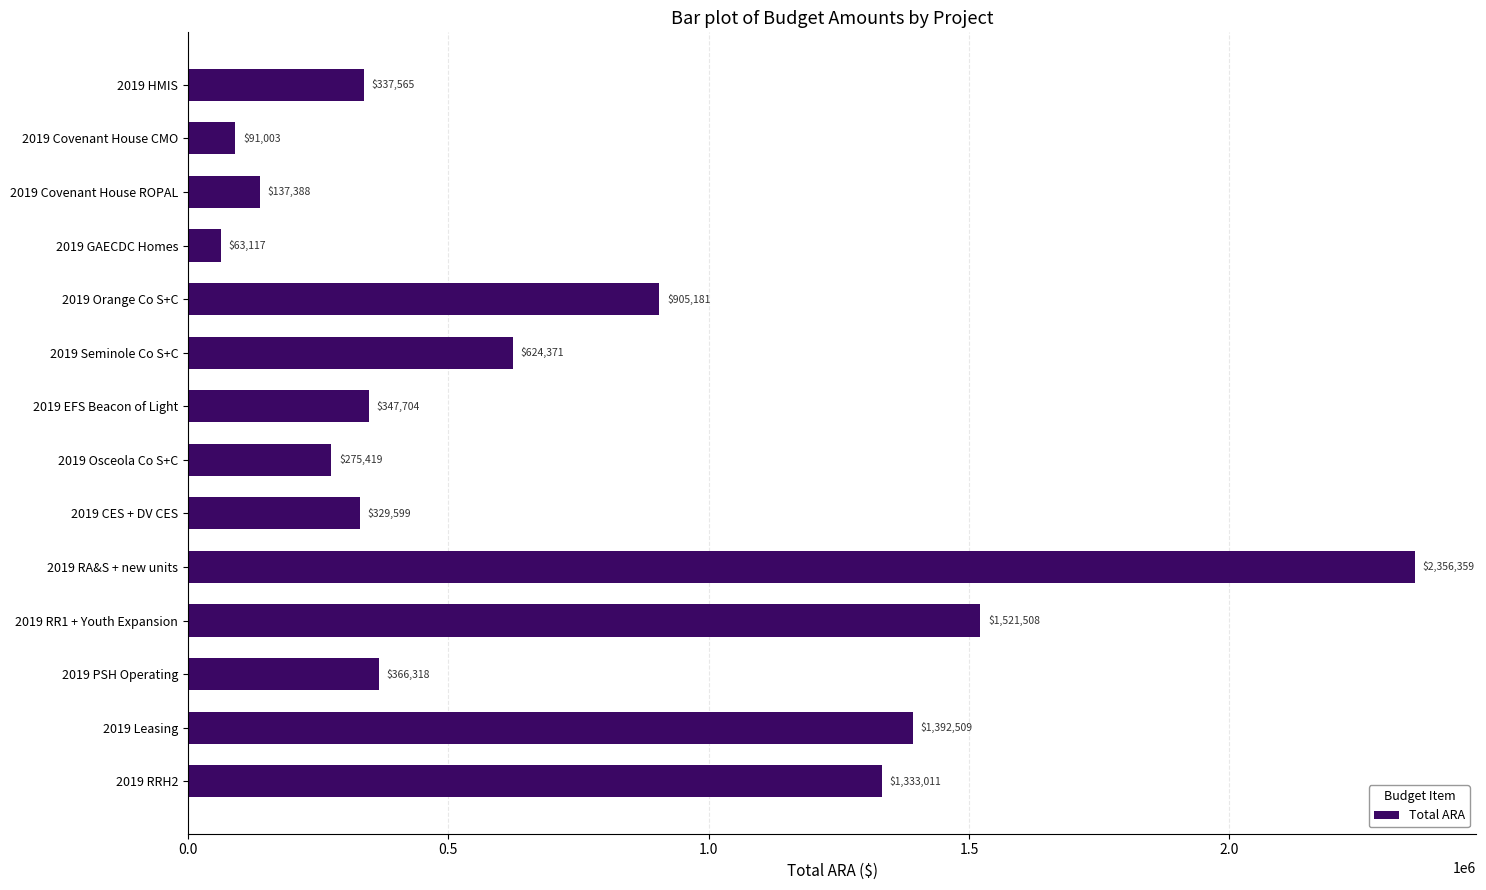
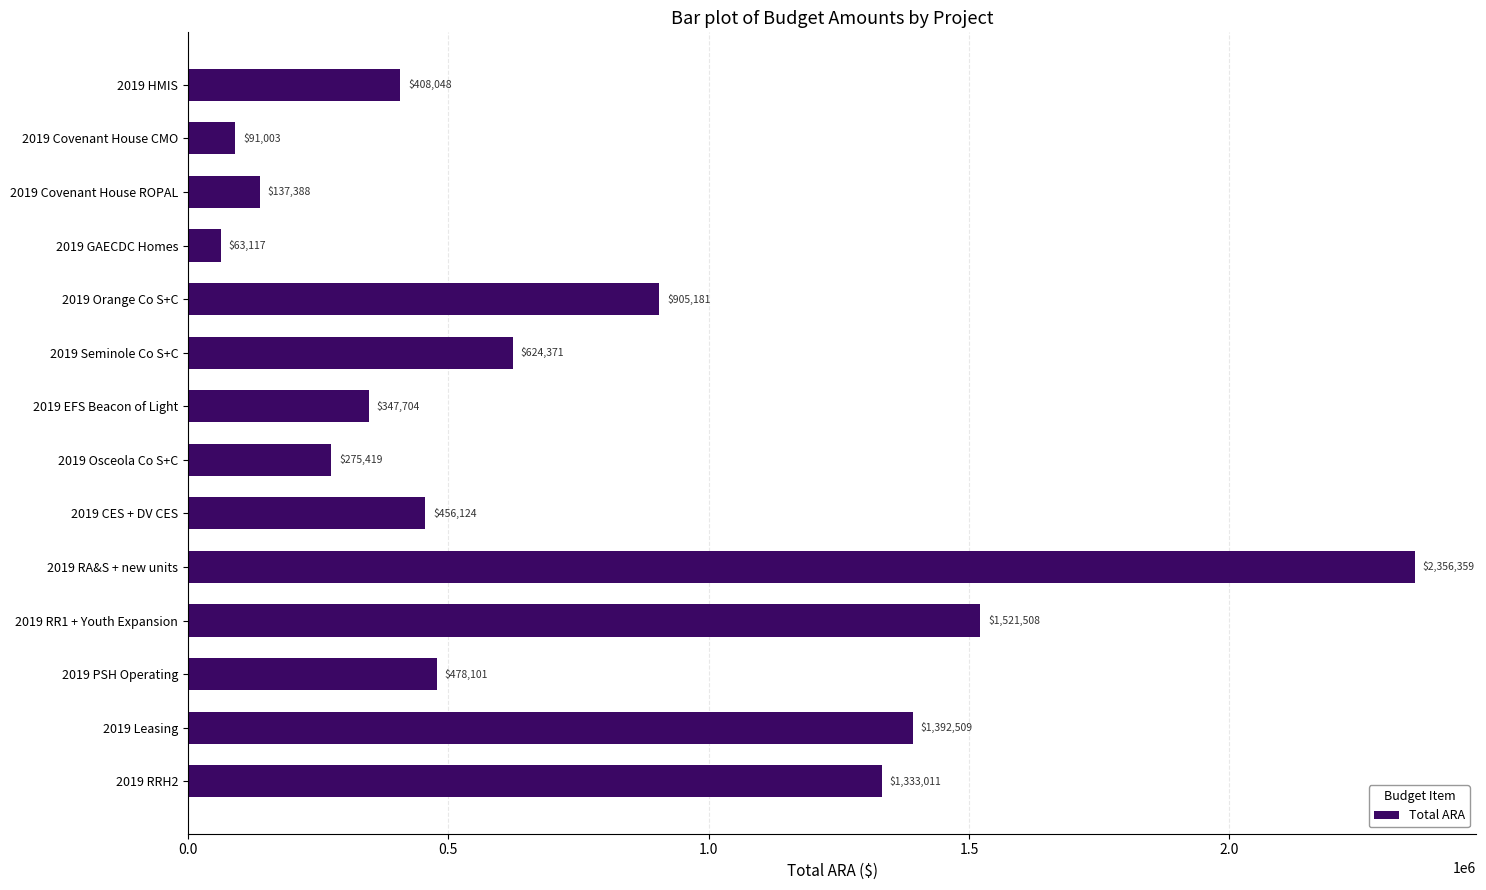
  {
-   "2019 HMIS": "$337,565",
+   "2019 HMIS": "$408,048",
    "2019 Covenant House CMO": "$91,003",
    "2019 Covenant House ROPAL": "$137,388",
    "2019 GAECDC Homes": "$63,117",
    "2019 Orange Co S+C": "$905,181",
    "2019 Seminole Co S+C": "$624,371",
    "2019 EFS Beacon of Light": "$347,704",
    "2019 Osceola Co S+C": "$275,419",
-   "2019 CES + DV CES": "$329,599",
+   "2019 CES + DV CES": "$456,124",
    "2019 RA&S + new units": "$2,356,359",
    "2019 RR1 + Youth Expansion": "$1,521,508",
-   "2019 PSH Operating": "$366,318",
+   "2019 PSH Operating": "$478,101",
    "2019 Leasing": "$1,392,509",
    "2019 RRH2": "$1,333,011"
  }
